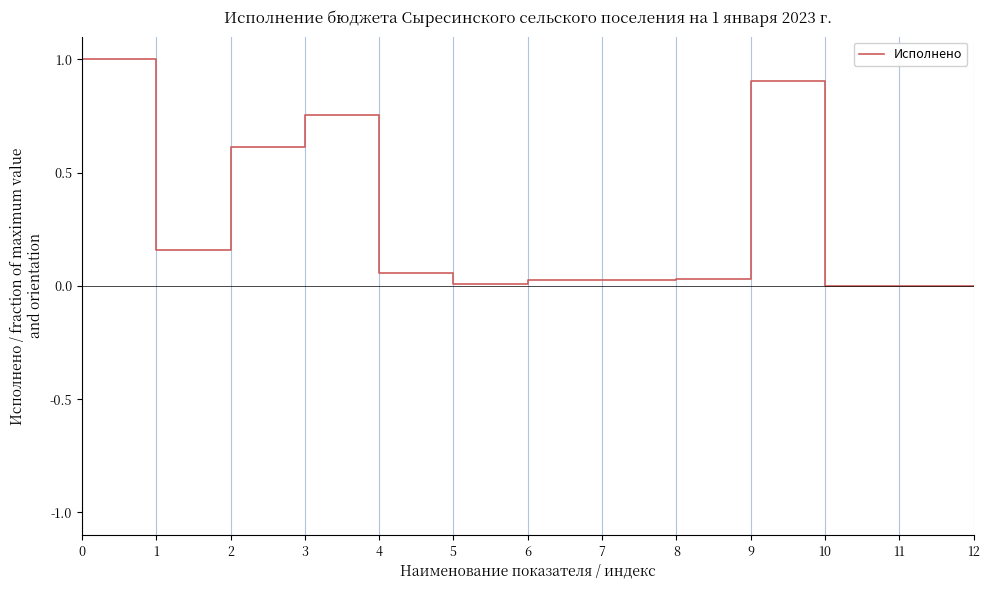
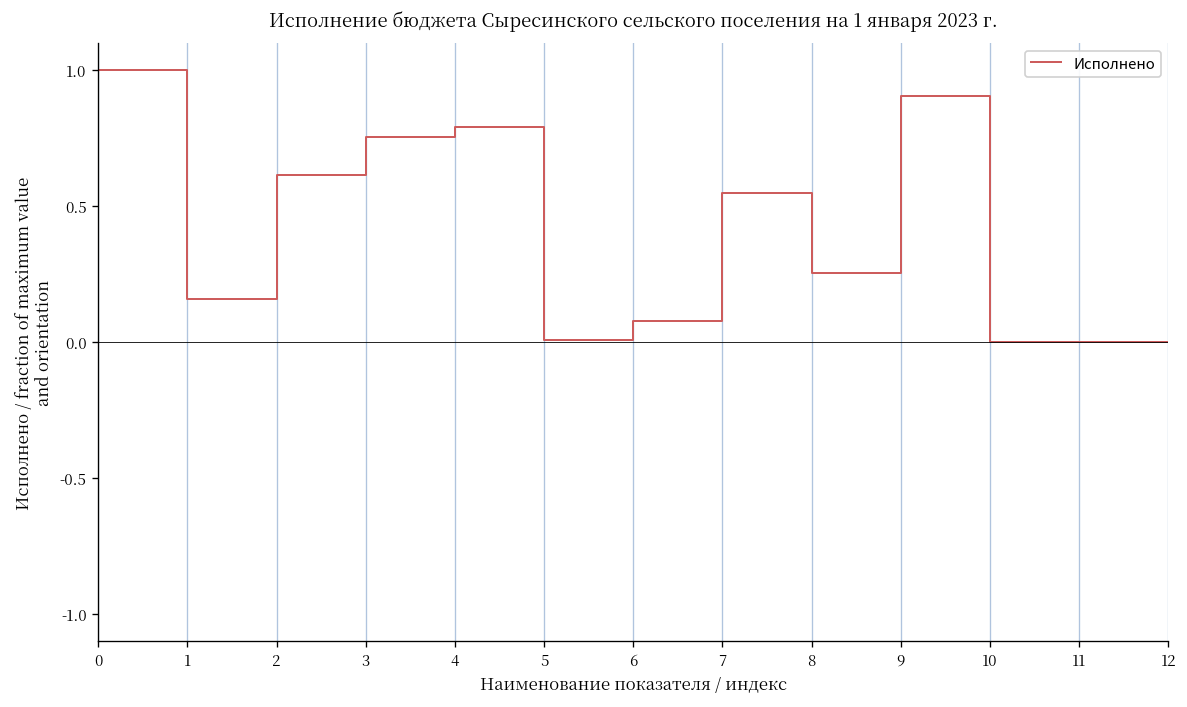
  {
    "0": 1.00,
    "1": 0.16,
    "2": 0.62,
    "3": 0.75,
-   "4": 0.06,
+   "4": 0.79,
    "5": 0.01,
-   "6": 0.03,
-   "7": 0.03,
-   "8": 0.03,
+   "6": 0.08,
+   "7": 0.55,
+   "8": 0.26,
    "9": 0.90,
    "10": 0.00,
    "11": 0.00,
    "12": 0.00
  }
